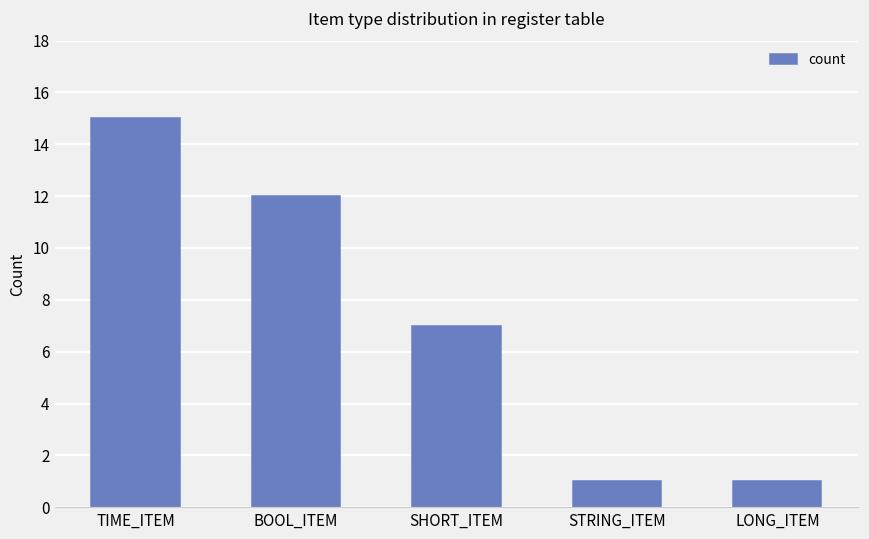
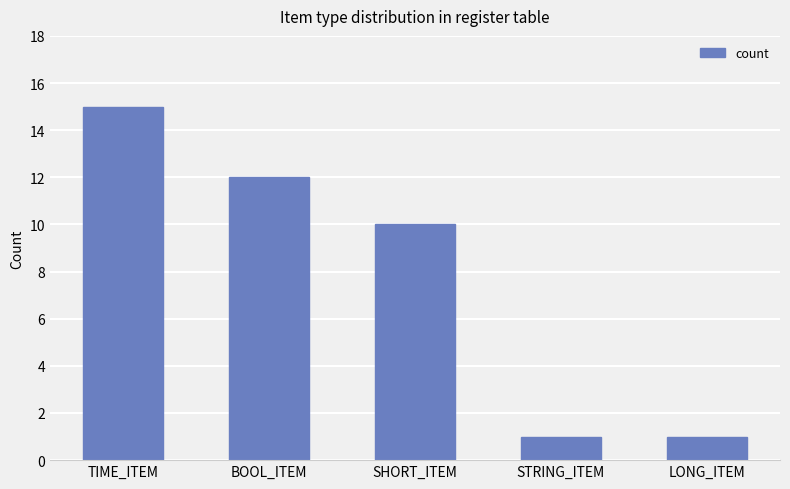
  {
    "TIME_ITEM": 15,
    "BOOL_ITEM": 12,
-   "SHORT_ITEM": 7,
+   "SHORT_ITEM": 10,
    "STRING_ITEM": 1,
    "LONG_ITEM": 1
  }
